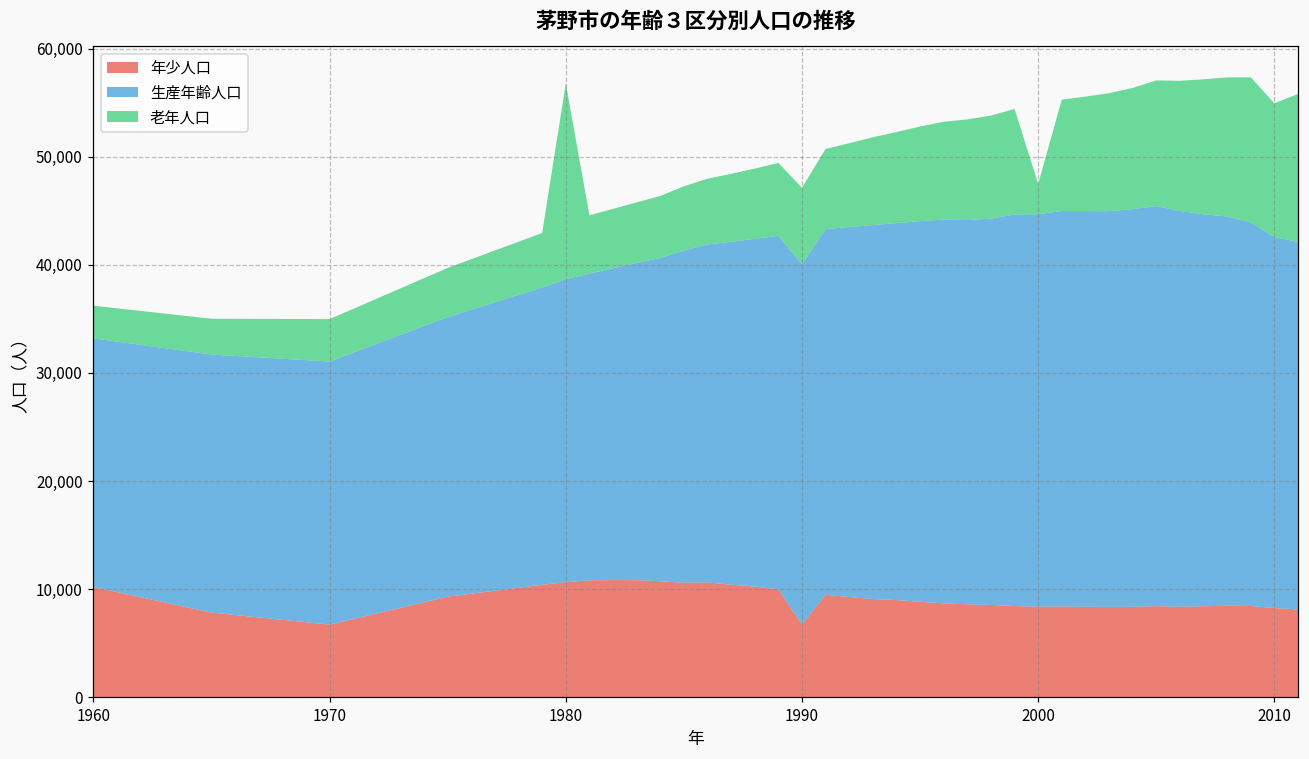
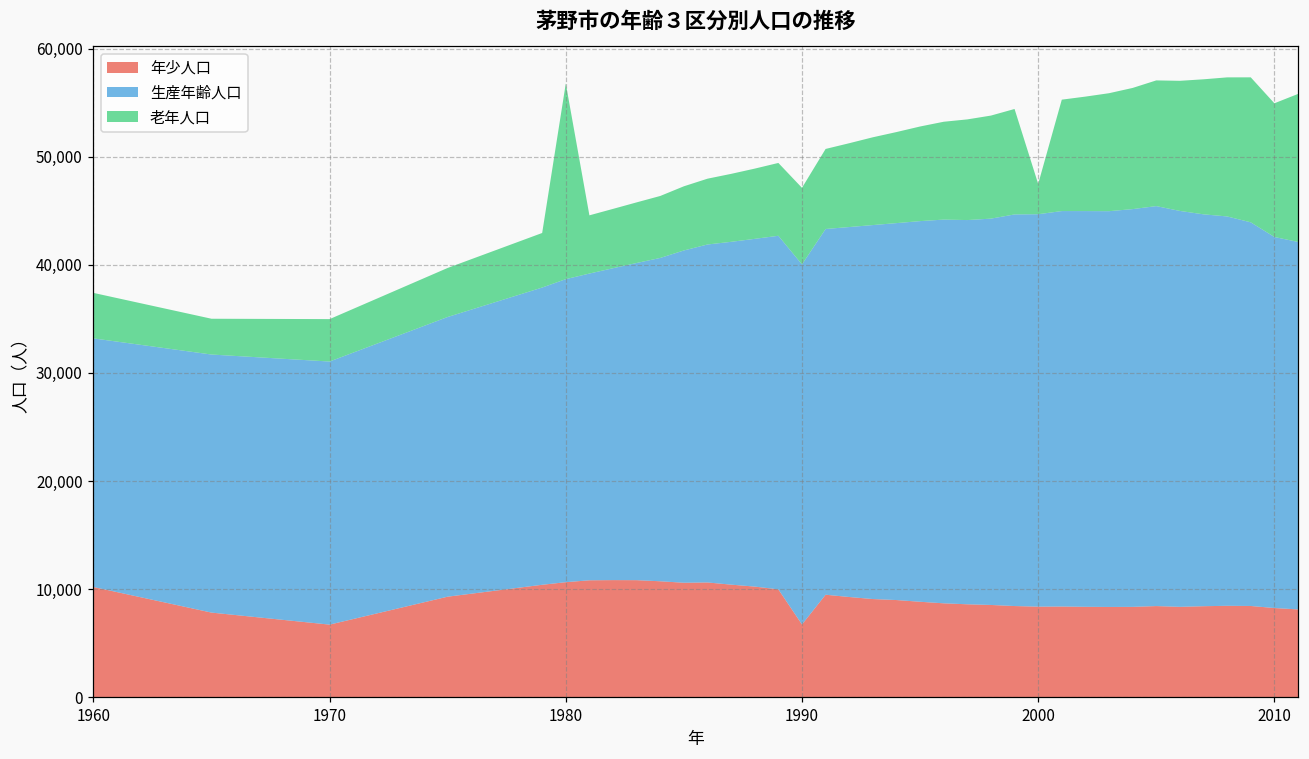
  {
    "年少人口": {
      "1960": "10,000",
      "1970": "7,000",
      "1980": "11,000",
      "1990": "7,000",
      "2000": "8,000",
      "2010": "8,000"
    },
    "生産年齢人口": {
      "1960": "23,000",
      "1970": "24,000",
      "1980": "28,000",
      "1990": "33,000",
      "2000": "36,000",
      "2010": "34,000"
    },
    "老年人口": {
-     "1960": "3,000",
+     "1960": "4,000",
      "1970": "4,000",
      "1980": "18,000",
      "1990": "7,000",
      "2000": "3,000",
      "2010": "12,000"
    }
  }
